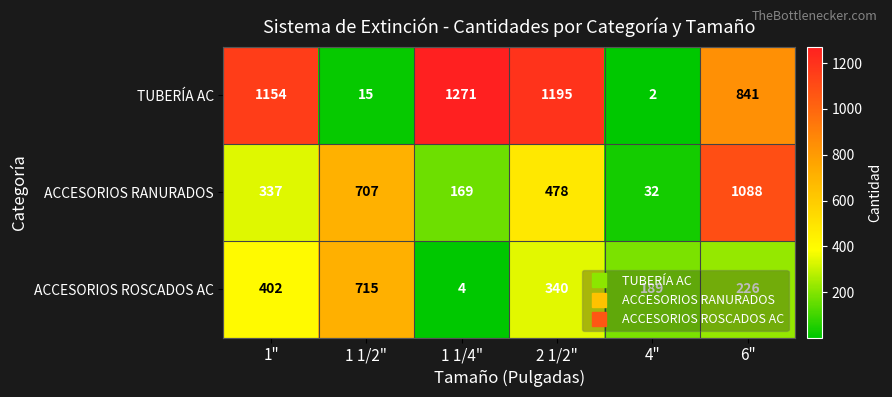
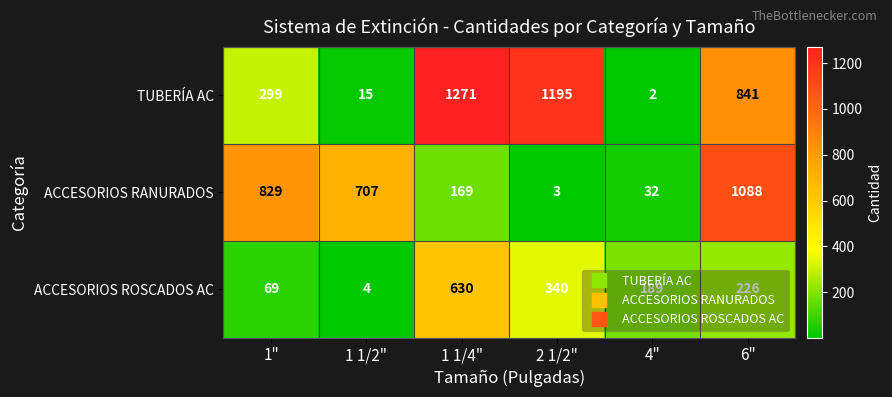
  {
    "TUBERÍA AC": {
-     "1\"": 1154,
+     "1\"": 299,
      "1 1/2\"": 15,
      "1 1/4\"": 1271,
      "2 1/2\"": 1195,
      "4\"": 2,
      "6\"": 841
    },
    "ACCESORIOS RANURADOS": {
-     "1\"": 337,
+     "1\"": 829,
      "1 1/2\"": 707,
      "1 1/4\"": 169,
-     "2 1/2\"": 478,
+     "2 1/2\"": 3,
      "4\"": 32,
      "6\"": 1088
    },
    "ACCESORIOS ROSCADOS AC": {
-     "1\"": 402,
-     "1 1/2\"": 715,
-     "1 1/4\"": 4,
+     "1\"": 69,
+     "1 1/2\"": 4,
+     "1 1/4\"": 630,
      "2 1/2\"": 340
    }
  }
